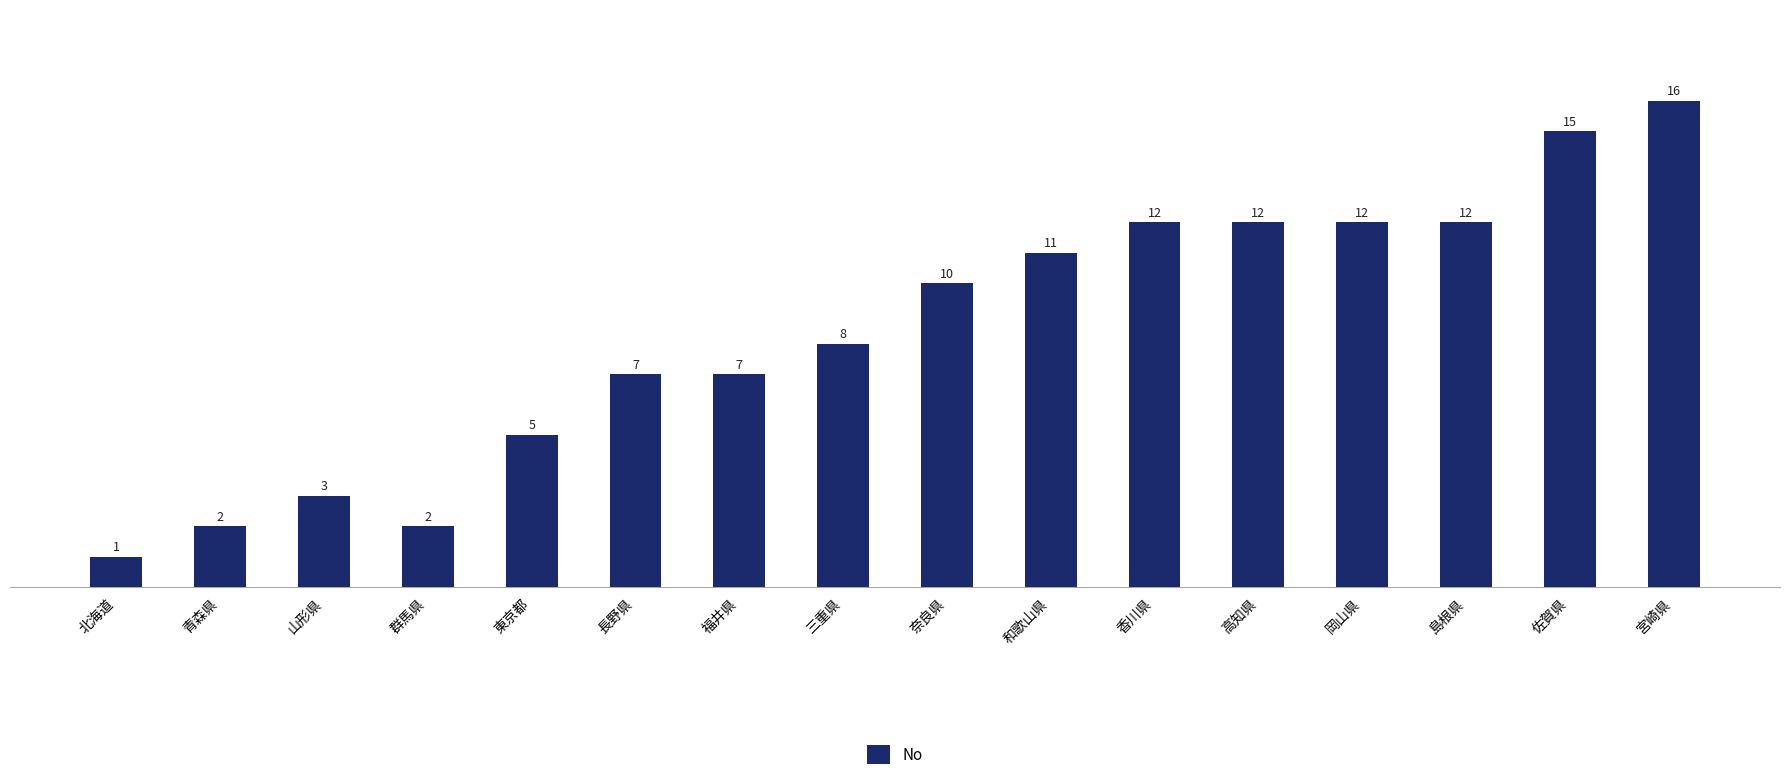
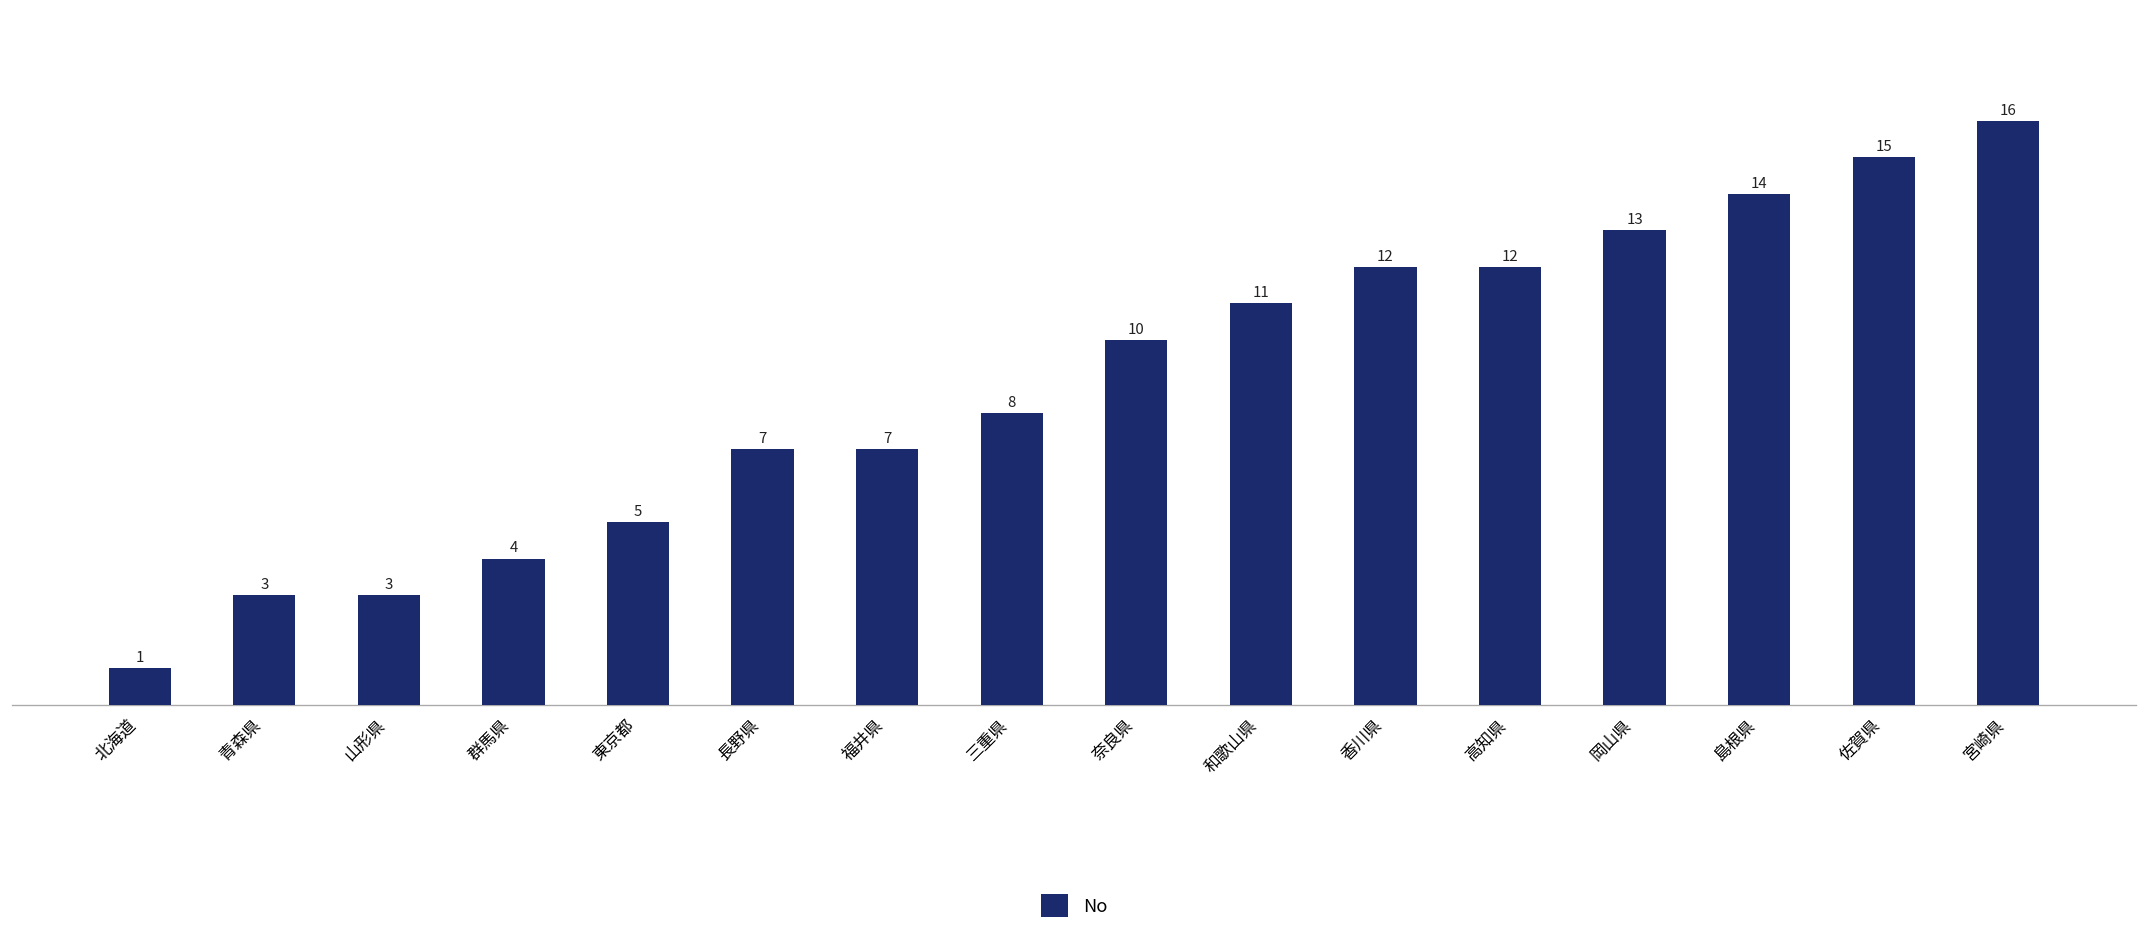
  {
    "北海道": 1,
-   "青森県": 2,
+   "青森県": 3,
    "山形県": 3,
-   "群馬県": 2,
+   "群馬県": 4,
    "東京都": 5,
    "長野県": 7,
    "福井県": 7,
    "三重県": 8,
    "奈良県": 10,
    "和歌山県": 11,
    "香川県": 12,
    "高知県": 12,
-   "岡山県": 12,
-   "島根県": 12,
+   "岡山県": 13,
+   "島根県": 14,
    "佐賀県": 15,
    "宮崎県": 16
  }
